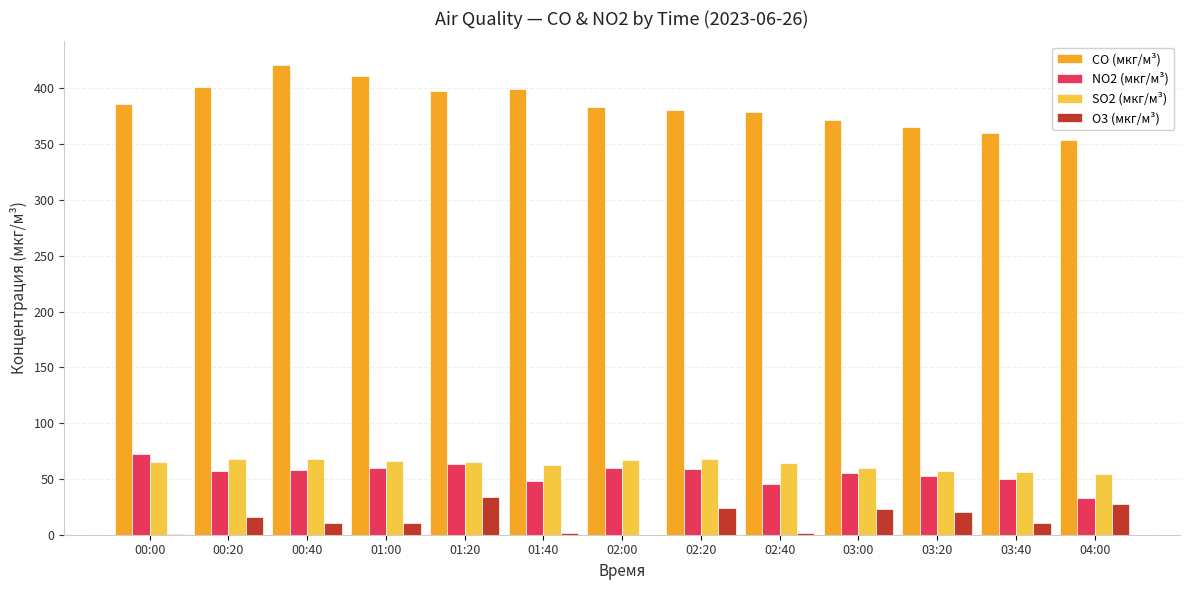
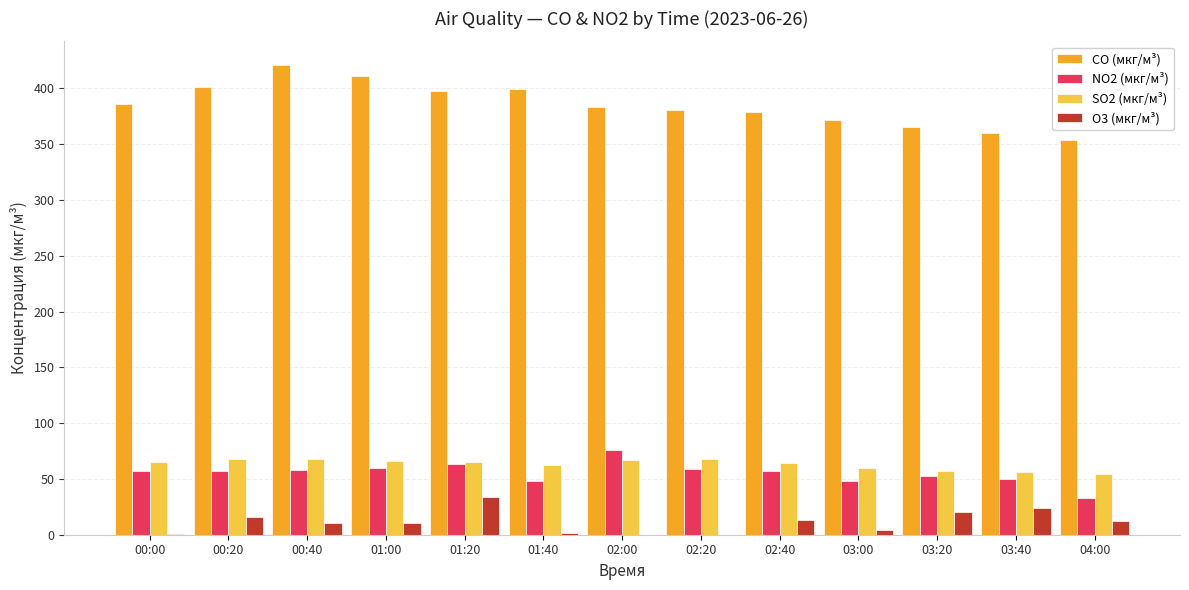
  {
    "NO2 (мкг/м³)": {
-     "00:00": 72,
+     "00:00": 57,
      "00:20": 57,
      "00:40": 58,
      "01:00": 60,
      "01:20": 63,
      "01:40": 48,
-     "02:00": 60,
+     "02:00": 76,
      "02:20": 59,
-     "02:40": 45,
-     "03:00": 55,
+     "02:40": 57,
+     "03:00": 48,
      "03:20": 53,
      "03:40": 50,
      "04:00": 33
    },
    "O3 (мкг/м³)": {
      "00:20": 16,
      "00:40": 10,
      "01:00": 10,
      "01:20": 34,
-     "02:20": 24,
-     "02:40": 2,
-     "03:00": 23,
+     "02:20": 0,
+     "02:40": 14,
+     "03:00": 4,
      "03:20": 21,
-     "03:40": 11,
-     "04:00": 28
+     "03:40": 24,
+     "04:00": 13
    }
  }
